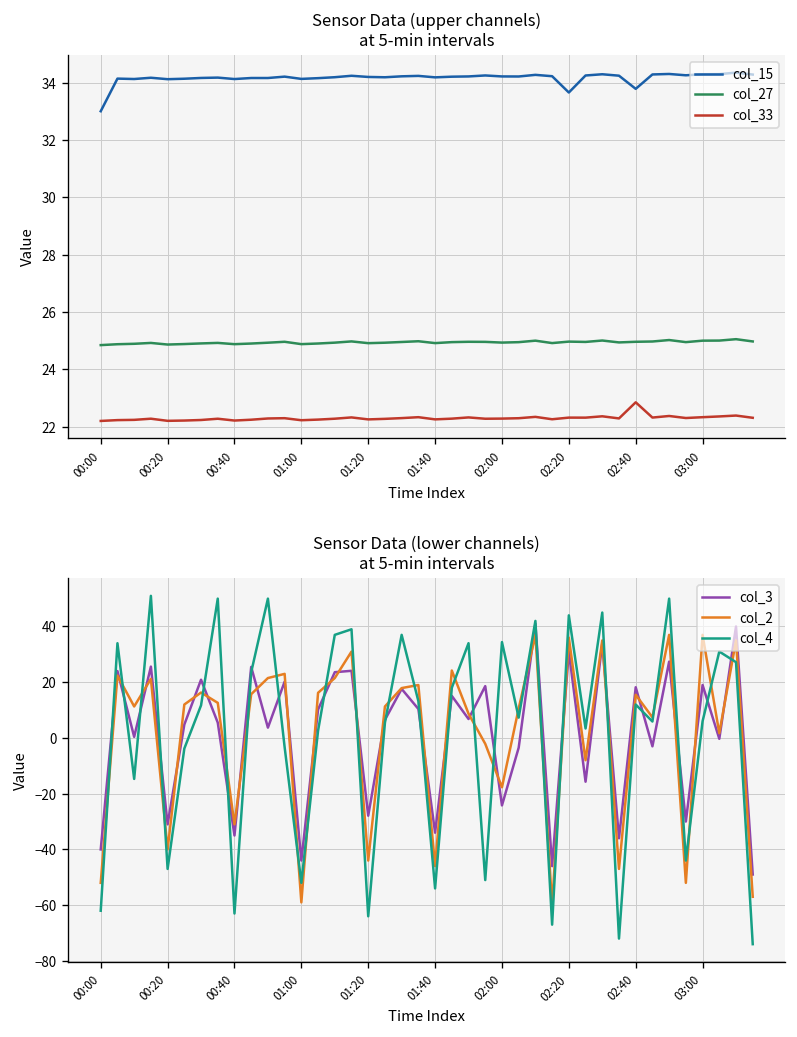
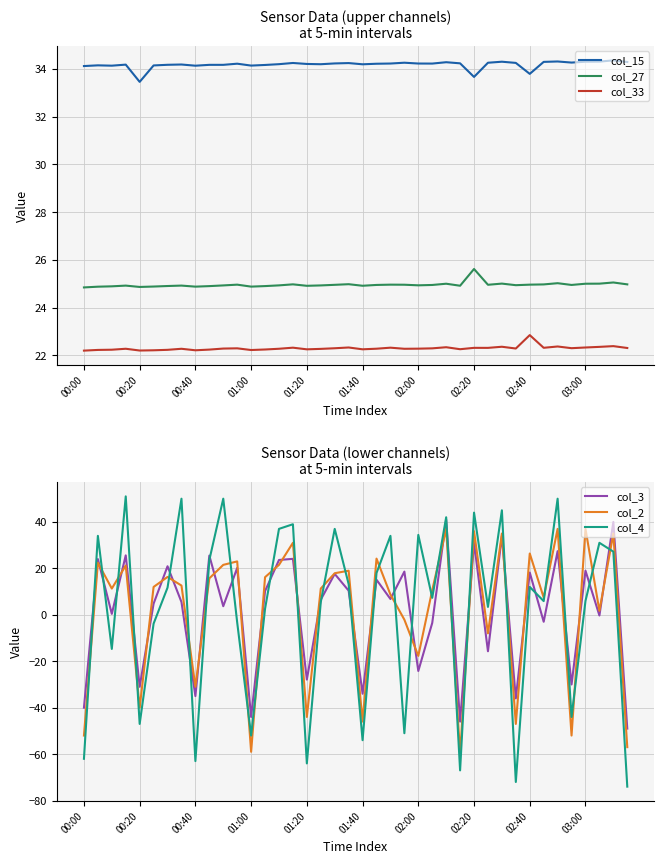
  {
    "Sensor Data (upper channels) at 5-min intervals": {
      "col_15": {
-       "00:00": 33.0,
-       "00:20": 34.1,
+       "00:00": 34.1,
+       "00:20": 33.5,
        "00:40": 34.1,
        "01:00": 34.1,
        "01:20": 34.2,
        "01:40": 34.2,
        "02:00": 34.2,
        "02:20": 33.7,
        "02:40": 33.8
      },
      "col_27": {
        "00:00": 24.8,
        "00:20": 24.9,
        "00:40": 24.9,
        "01:00": 24.9,
        "01:20": 24.9,
        "01:40": 24.9,
        "02:00": 24.9,
-       "02:20": 25.0,
+       "02:20": 25.6,
        "02:40": 25.0,
        "03:00": 25.0
      },
      "col_33": {
        "00:00": 22.2,
        "00:20": 22.2,
        "00:40": 22.2,
        "01:00": 22.2,
        "01:20": 22.3,
        "01:40": 22.3,
        "02:00": 22.3,
        "02:20": 22.3,
        "02:40": 22.9,
        "03:00": 22.3
      }
    },
    "Sensor Data (lower channels) at 5-min intervals": {
      "col_3": {
        "00:00": -40,
        "00:20": -31,
        "00:40": -35,
        "01:00": -44,
        "01:20": -28,
        "01:40": -34,
        "02:00": -24,
        "02:20": 31,
        "02:40": 18,
        "03:00": 19
      },
      "col_2": {
        "00:00": -52,
        "00:20": -40,
        "00:40": -31,
        "01:00": -59,
        "01:20": -44,
        "01:40": -46,
        "02:00": -18,
        "02:20": 36,
-       "02:40": 16
+       "02:40": 26
      },
      "col_4": {
        "00:00": -62,
        "00:20": -47,
        "00:40": -63,
        "01:00": -52,
        "01:20": -64,
        "01:40": -54,
        "02:00": 34,
        "02:20": 44,
        "02:40": 12,
        "03:00": 6
      }
    }
  }
